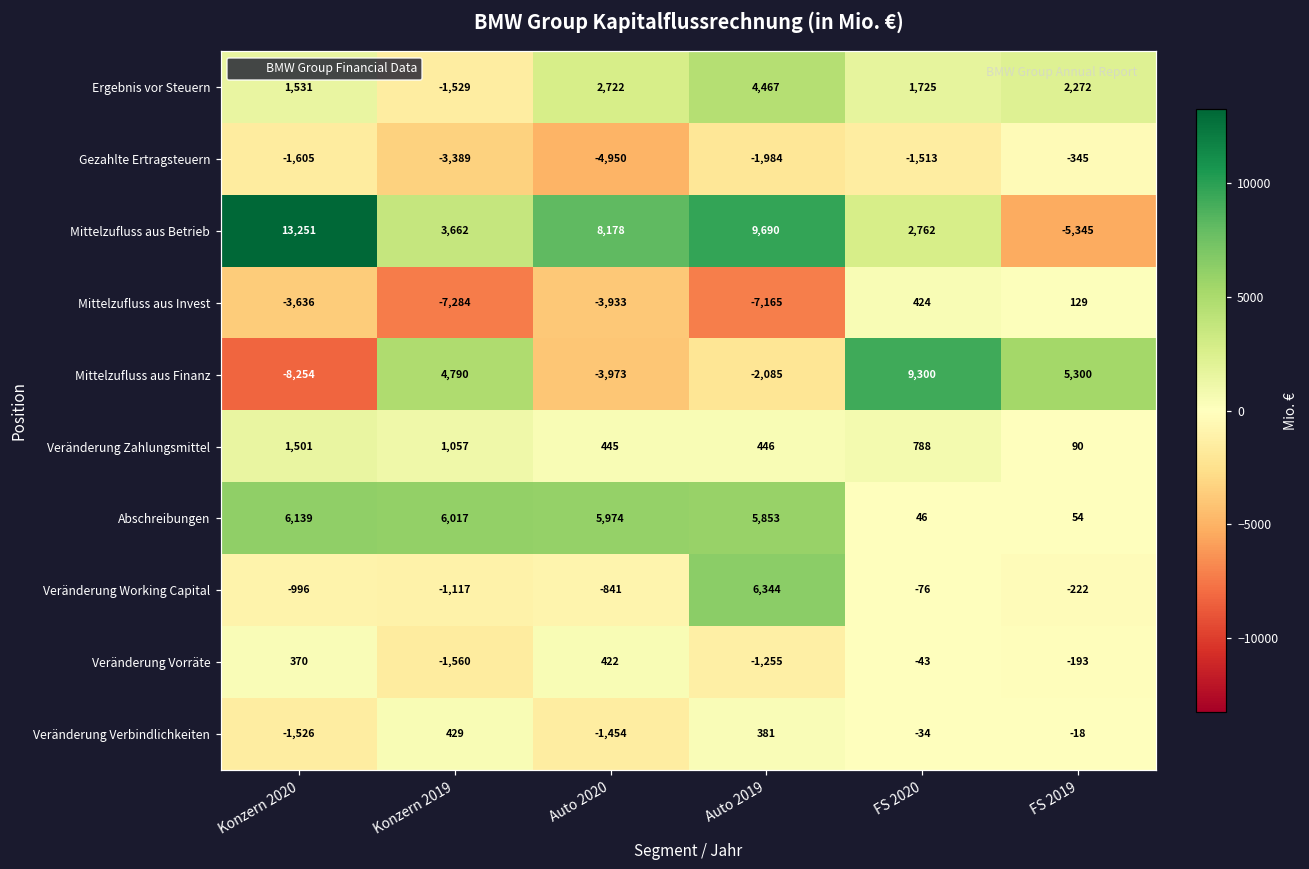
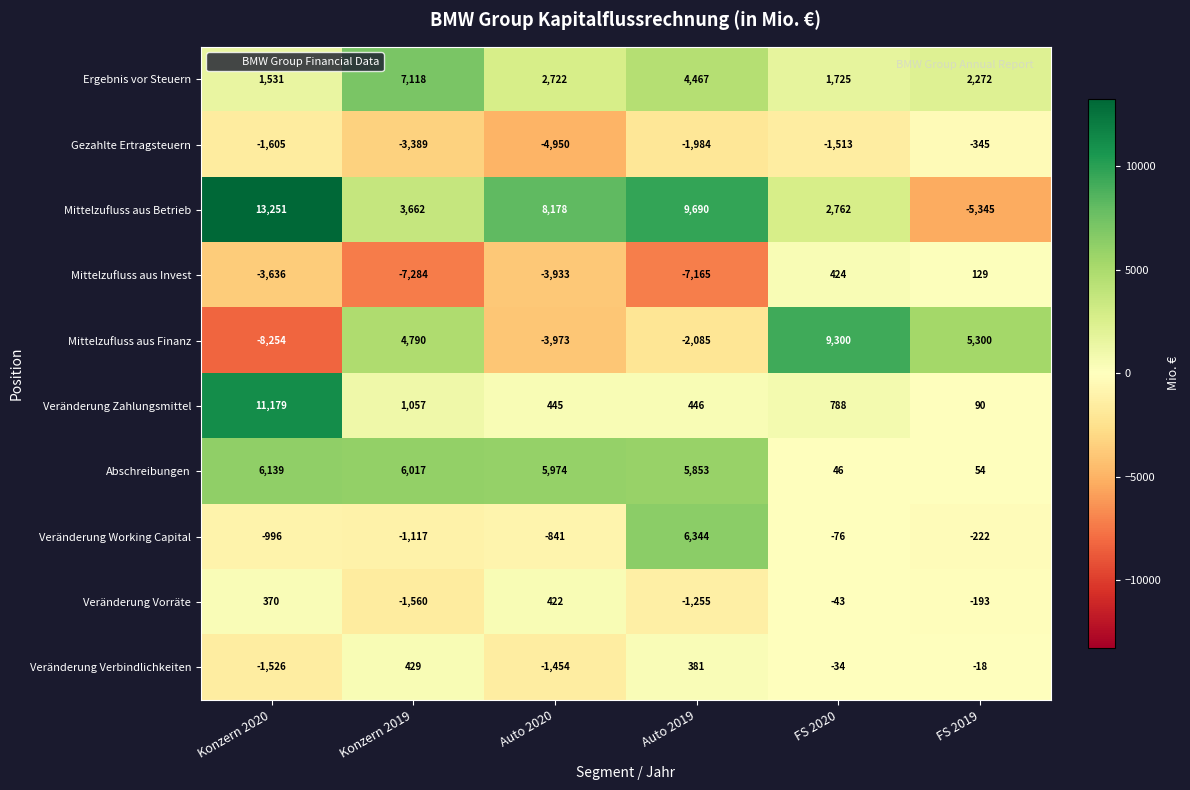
  {
    "Ergebnis vor Steuern": {
      "Konzern 2020": "1,531",
-     "Konzern 2019": "-1,529",
+     "Konzern 2019": "7,118",
      "Auto 2020": "2,722",
      "Auto 2019": "4,467",
      "FS 2020": "1,725"
    },
    "Gezahlte Ertragsteuern": {
      "Konzern 2020": "-1,605",
      "Konzern 2019": "-3,389",
      "Auto 2020": "-4,950",
      "Auto 2019": "-1,984",
      "FS 2020": "-1,513",
      "FS 2019": "-345"
    },
    "Mittelzufluss aus Betrieb": {
      "Konzern 2020": "13,251",
      "Konzern 2019": "3,662",
      "Auto 2020": "8,178",
      "Auto 2019": "9,690",
      "FS 2020": "2,762",
      "FS 2019": "-5,345"
    },
    "Mittelzufluss aus Invest": {
      "Konzern 2020": "-3,636",
      "Konzern 2019": "-7,284",
      "Auto 2020": "-3,933",
      "Auto 2019": "-7,165",
      "FS 2020": "424",
      "FS 2019": "129"
    },
    "Mittelzufluss aus Finanz": {
      "Konzern 2020": "-8,254",
      "Konzern 2019": "4,790",
      "Auto 2020": "-3,973",
      "Auto 2019": "-2,085",
      "FS 2020": "9,300",
      "FS 2019": "5,300"
    },
    "Veränderung Zahlungsmittel": {
-     "Konzern 2020": "1,501",
+     "Konzern 2020": "11,179",
      "Konzern 2019": "1,057",
      "Auto 2020": "445",
      "Auto 2019": "446",
      "FS 2020": "788",
      "FS 2019": "90"
    },
    "Abschreibungen": {
      "Konzern 2020": "6,139",
      "Konzern 2019": "6,017",
      "Auto 2020": "5,974",
      "Auto 2019": "5,853",
      "FS 2020": "46",
      "FS 2019": "54"
    },
    "Veränderung Working Capital": {
      "Konzern 2020": "-996",
      "Konzern 2019": "-1,117",
      "Auto 2020": "-841",
      "Auto 2019": "6,344",
      "FS 2020": "-76",
      "FS 2019": "-222"
    },
    "Veränderung Vorräte": {
      "Konzern 2020": "370",
      "Konzern 2019": "-1,560",
      "Auto 2020": "422",
      "Auto 2019": "-1,255",
      "FS 2020": "-43",
      "FS 2019": "-193"
    },
    "Veränderung Verbindlichkeiten": {
      "Konzern 2020": "-1,526",
      "Konzern 2019": "429",
      "Auto 2020": "-1,454",
      "Auto 2019": "381",
      "FS 2020": "-34",
      "FS 2019": "-18"
    }
  }
